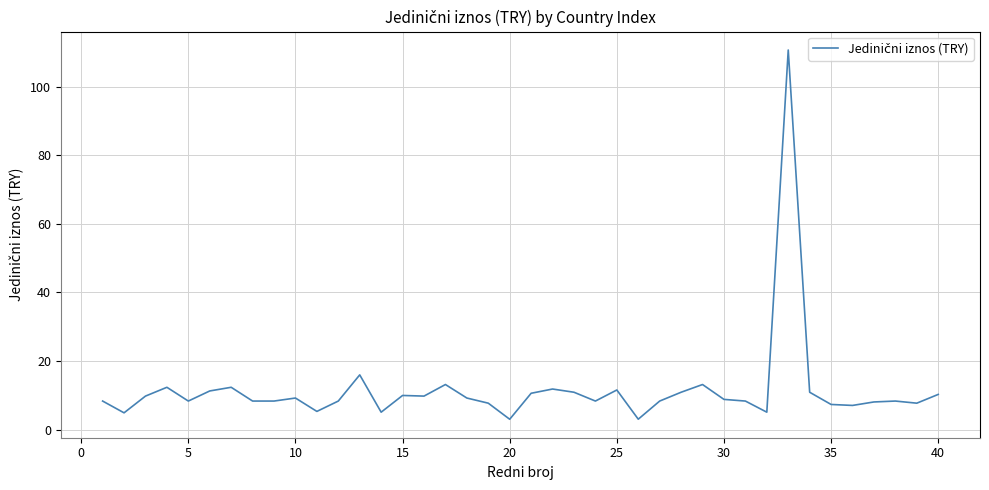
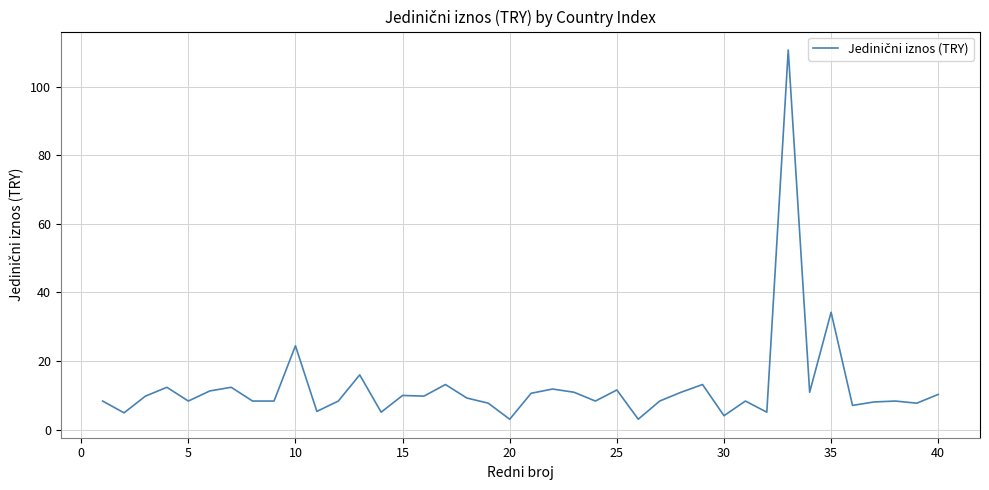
  {
    "5": 8,
-   "10": 9,
+   "10": 24,
    "15": 10,
    "20": 3,
    "25": 12,
-   "30": 9,
-   "35": 7,
+   "30": 4,
+   "35": 34,
    "40": 10
  }
